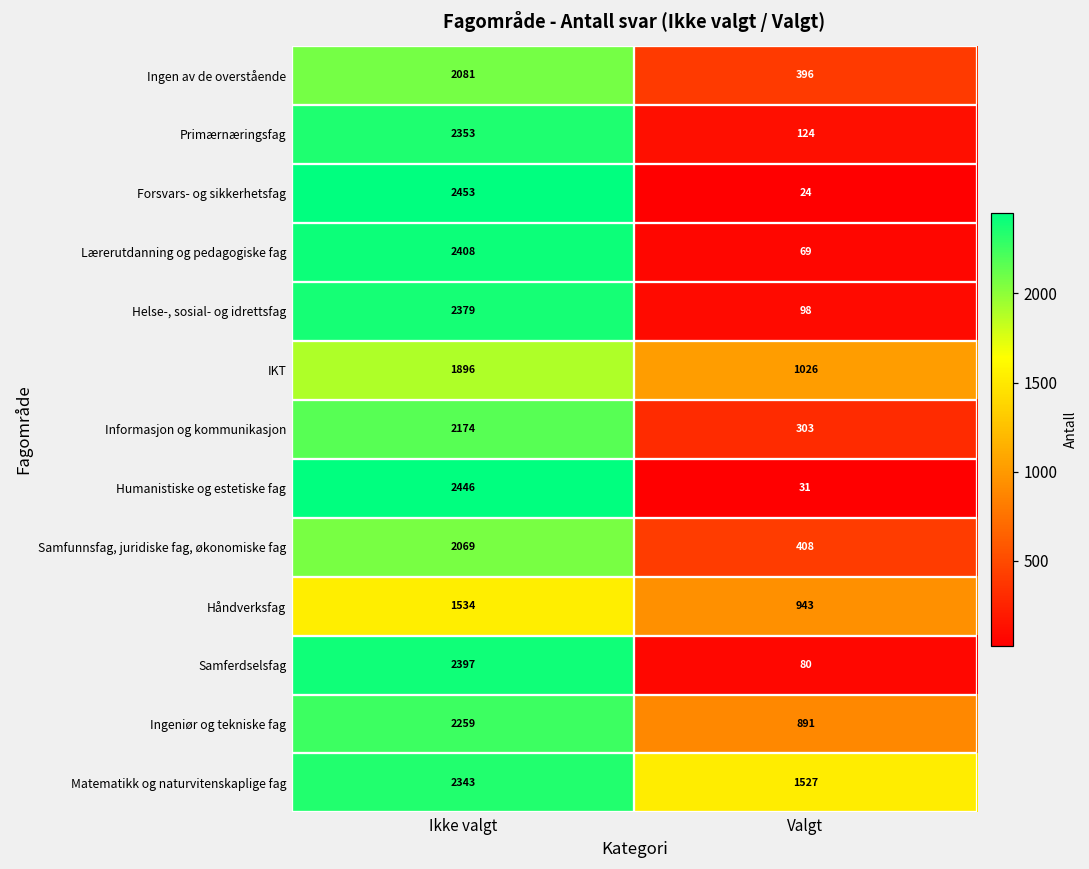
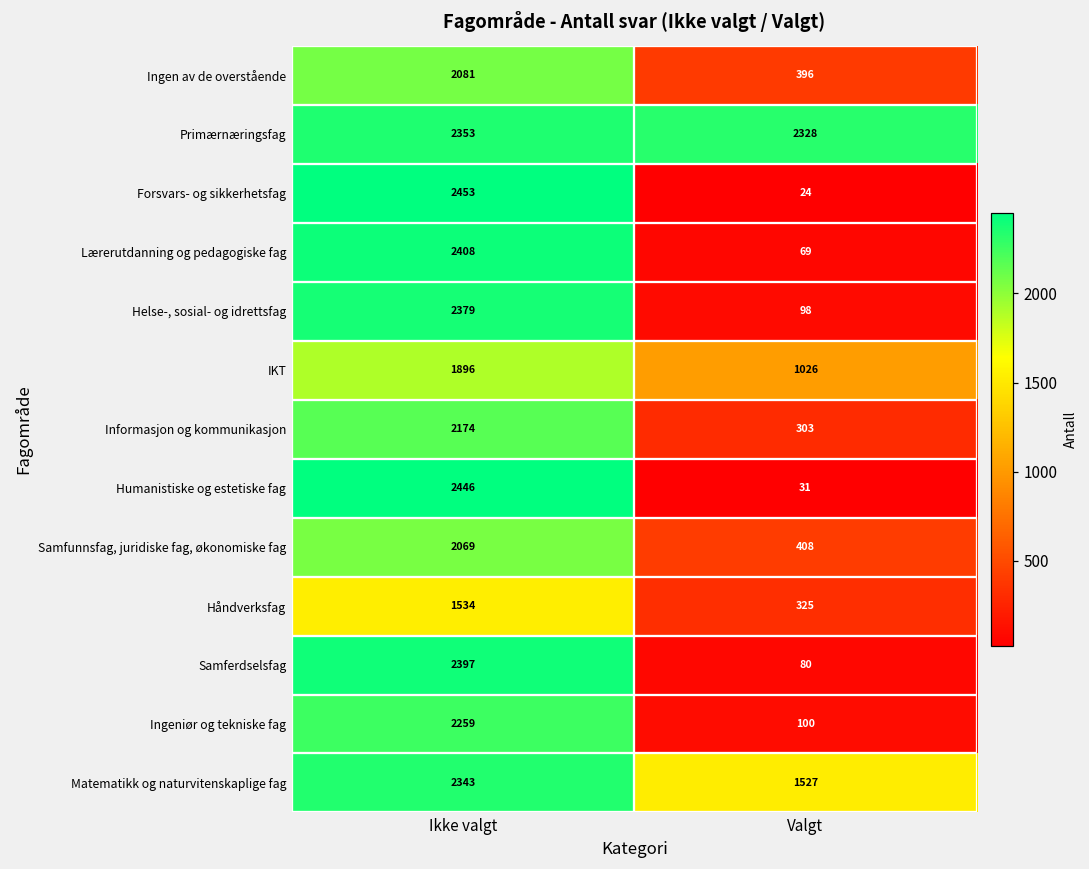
  {
    "Ingen av de overstående": {
      "Ikke valgt": 2081,
      "Valgt": 396
    },
    "Primærnæringsfag": {
      "Ikke valgt": 2353,
-     "Valgt": 124
+     "Valgt": 2328
    },
    "Forsvars- og sikkerhetsfag": {
      "Ikke valgt": 2453,
      "Valgt": 24
    },
    "Lærerutdanning og pedagogiske fag": {
      "Ikke valgt": 2408,
      "Valgt": 69
    },
    "Helse-, sosial- og idrettsfag": {
      "Ikke valgt": 2379,
      "Valgt": 98
    },
    "IKT": {
      "Ikke valgt": 1896,
      "Valgt": 1026
    },
    "Informasjon og kommunikasjon": {
      "Ikke valgt": 2174,
      "Valgt": 303
    },
    "Humanistiske og estetiske fag": {
      "Ikke valgt": 2446,
      "Valgt": 31
    },
    "Samfunnsfag, juridiske fag, økonomiske fag": {
      "Ikke valgt": 2069,
      "Valgt": 408
    },
    "Håndverksfag": {
      "Ikke valgt": 1534,
-     "Valgt": 943
+     "Valgt": 325
    },
    "Samferdselsfag": {
      "Ikke valgt": 2397,
      "Valgt": 80
    },
    "Ingeniør og tekniske fag": {
      "Ikke valgt": 2259,
-     "Valgt": 891
+     "Valgt": 100
    },
    "Matematikk og naturvitenskaplige fag": {
      "Ikke valgt": 2343,
      "Valgt": 1527
    }
  }
